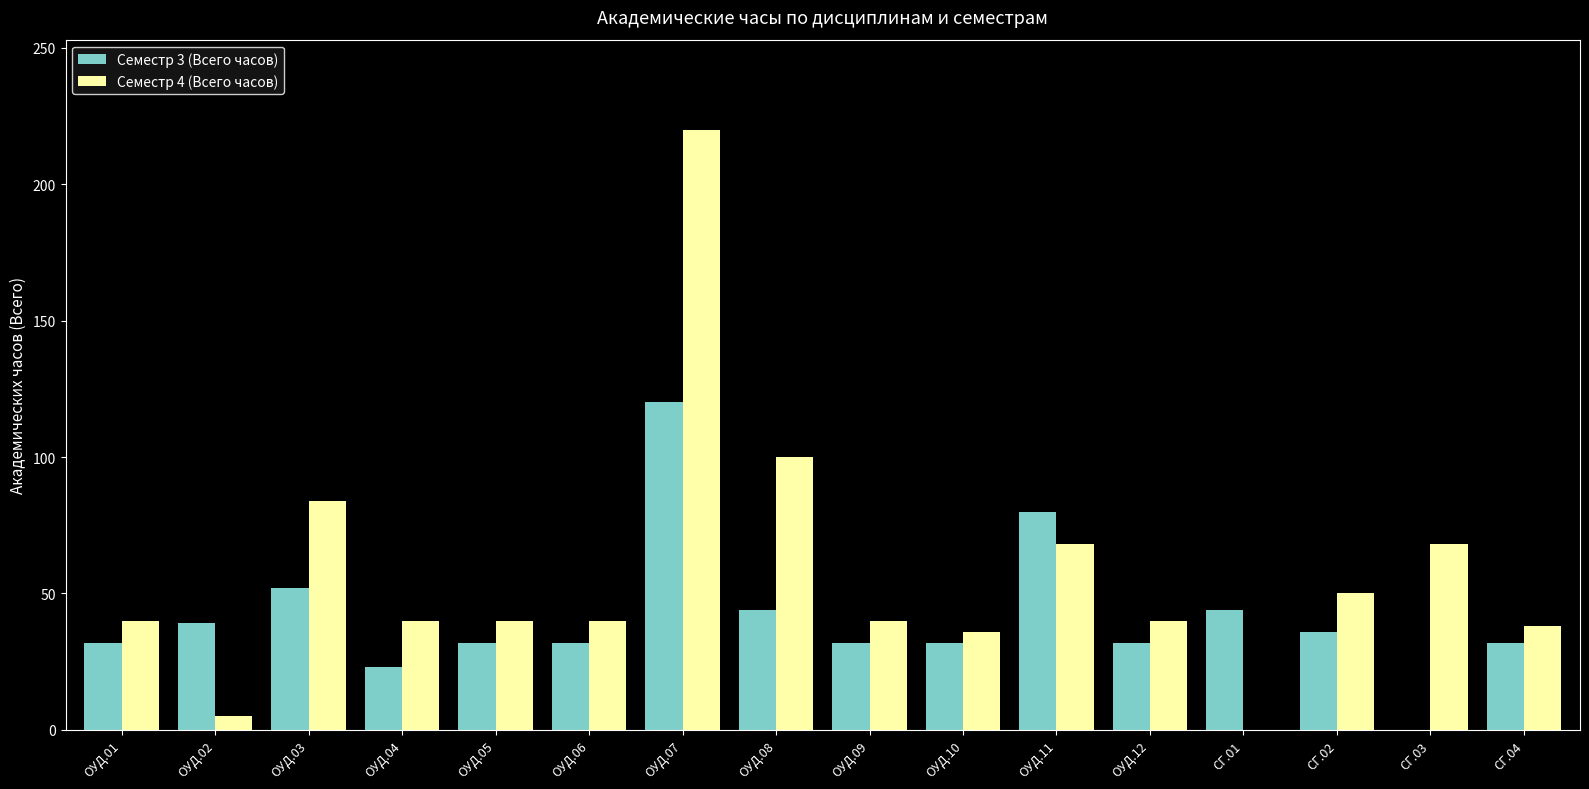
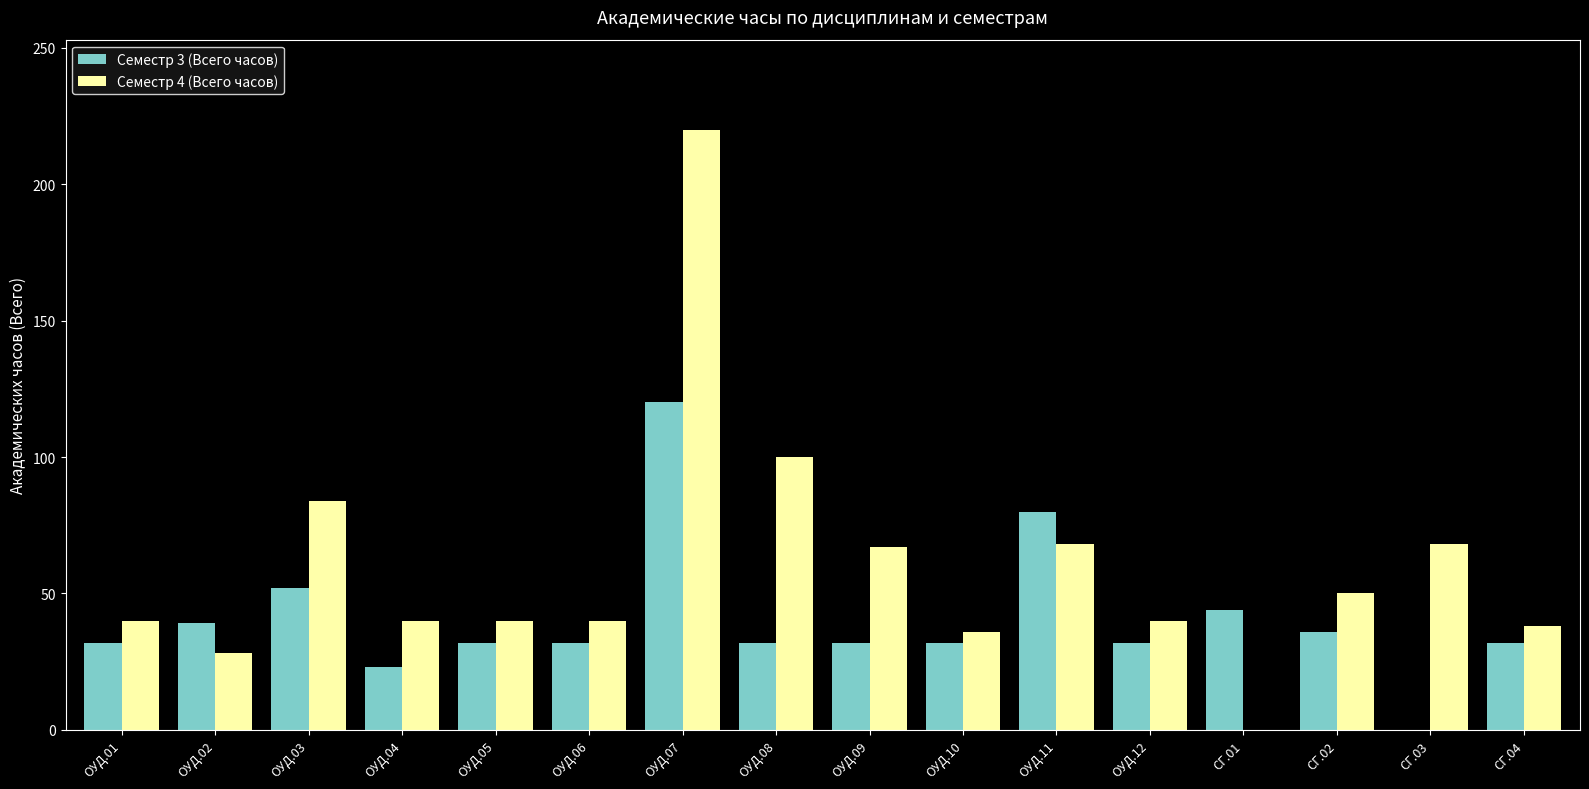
  {
    "Семестр 3 (Всего часов)": {
      "ОУД.01": 32,
      "ОУД.02": 39,
      "ОУД.03": 52,
      "ОУД.04": 23,
      "ОУД.05": 32,
      "ОУД.06": 32,
      "ОУД.07": 120,
-     "ОУД.08": 44,
+     "ОУД.08": 32,
      "ОУД.09": 32,
      "ОУД.10": 32,
      "ОУД.11": 80,
      "ОУД.12": 32,
      "СГ.01": 44,
      "СГ.02": 36,
      "СГ.03": 0,
      "СГ.04": 32
    },
    "Семестр 4 (Всего часов)": {
      "ОУД.01": 40,
-     "ОУД.02": 5,
+     "ОУД.02": 28,
      "ОУД.03": 84,
      "ОУД.04": 40,
      "ОУД.05": 40,
      "ОУД.06": 40,
      "ОУД.07": 220,
      "ОУД.08": 100,
-     "ОУД.09": 40,
+     "ОУД.09": 67,
      "ОУД.10": 36,
      "ОУД.11": 68,
      "ОУД.12": 40,
      "СГ.01": 0,
      "СГ.02": 50,
      "СГ.03": 68,
      "СГ.04": 38
    }
  }
